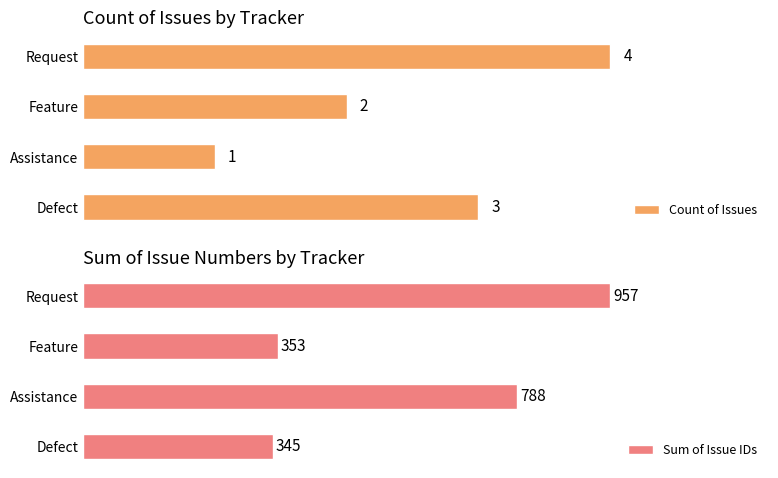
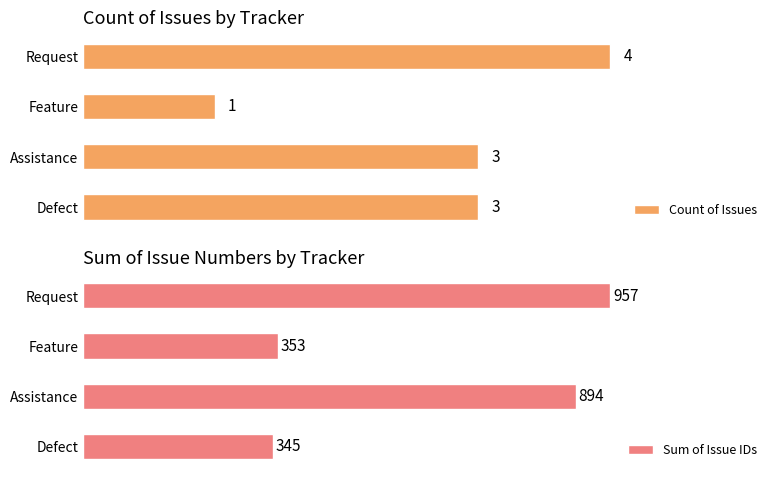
  {
    "Count of Issues by Tracker": {
      "Request": 4,
-     "Feature": 2,
-     "Assistance": 1,
+     "Feature": 1,
+     "Assistance": 3,
      "Defect": 3
    },
    "Sum of Issue Numbers by Tracker": {
      "Request": 957,
      "Feature": 353,
-     "Assistance": 788,
+     "Assistance": 894,
      "Defect": 345
    }
  }
